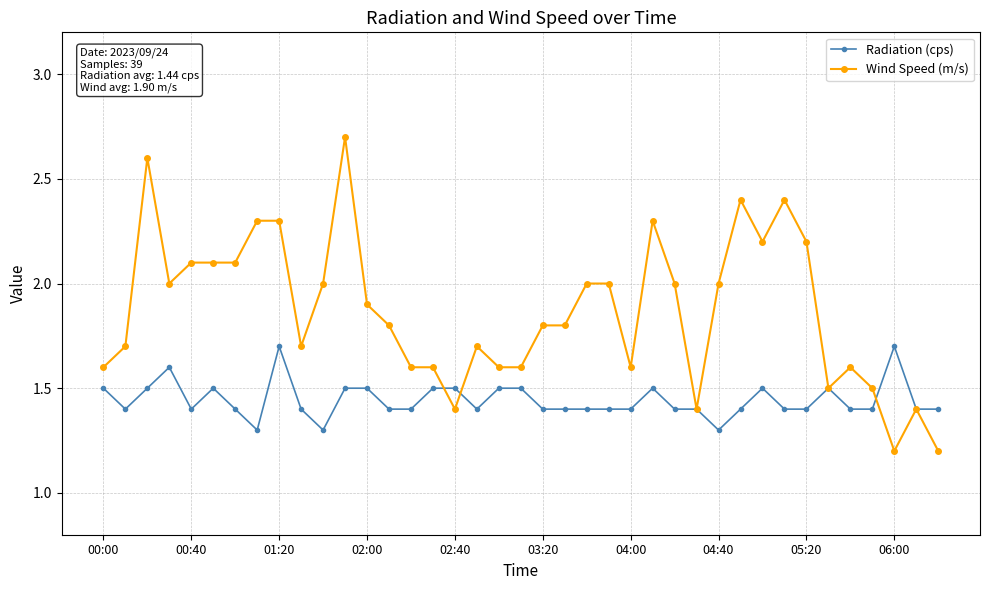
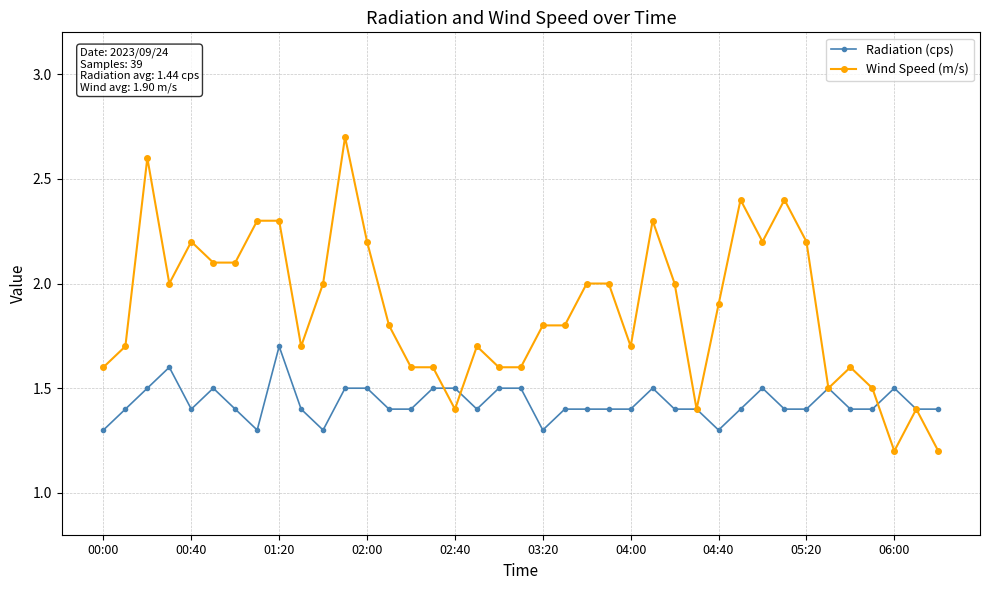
  {
    "Radiation (cps)": {
-     "00:00": 1.5,
+     "00:00": 1.3,
      "00:40": 1.4,
      "01:20": 1.7,
      "02:00": 1.5,
      "02:40": 1.5,
-     "03:20": 1.4,
+     "03:20": 1.3,
      "04:00": 1.4,
      "04:40": 1.3,
      "05:20": 1.4,
-     "06:00": 1.7
+     "06:00": 1.5
    },
    "Wind Speed (m/s)": {
      "00:00": 1.6,
-     "00:40": 2.1,
+     "00:40": 2.2,
      "01:20": 2.3,
-     "02:00": 1.9,
+     "02:00": 2.2,
      "02:40": 1.4,
      "03:20": 1.8,
-     "04:00": 1.6,
-     "04:40": 2.0,
+     "04:00": 1.7,
+     "04:40": 1.9,
      "05:20": 2.2,
      "06:00": 1.2
    }
  }
